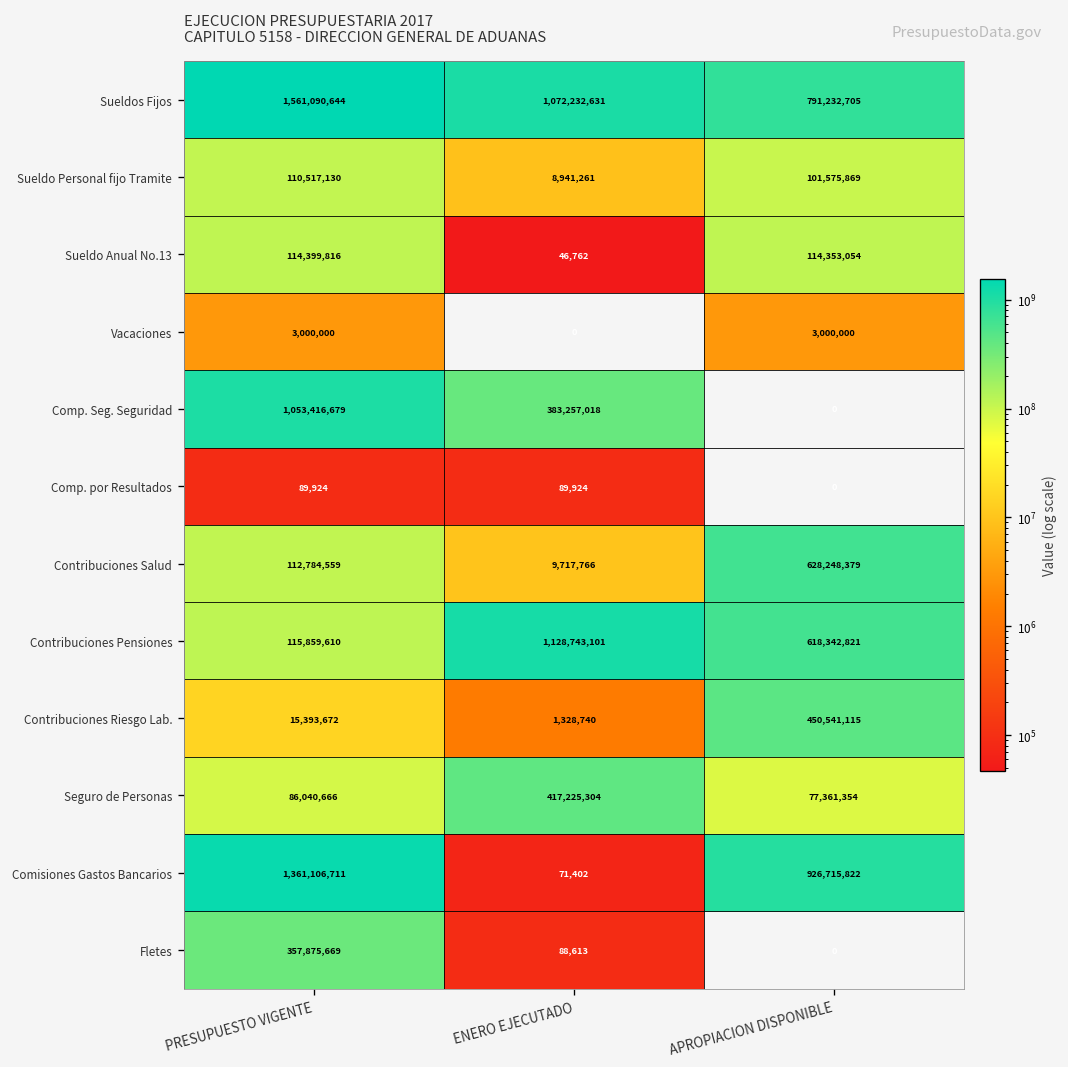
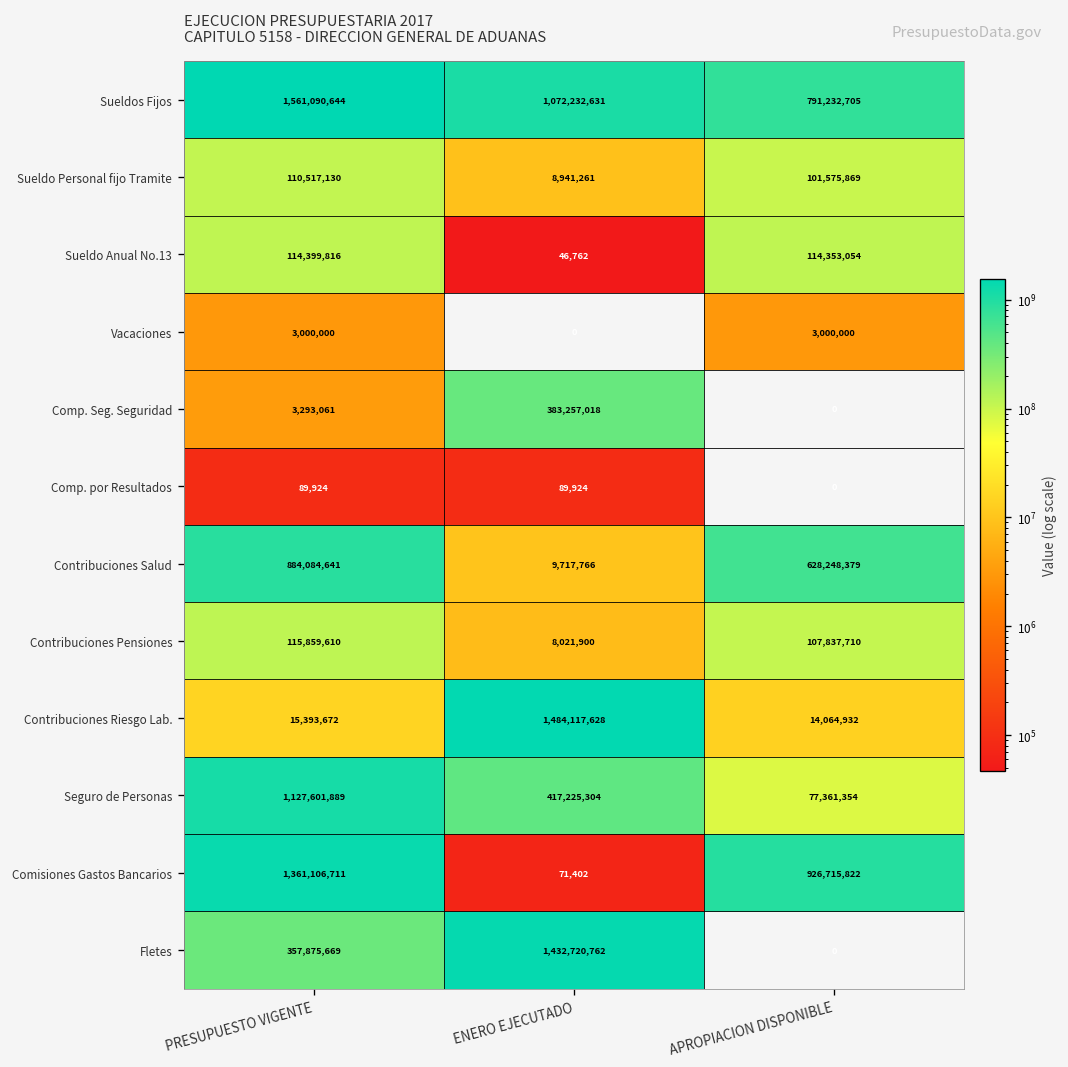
  {
    "Sueldos Fijos": {
      "PRESUPUESTO VIGENTE": "1,561,090,644",
      "ENERO EJECUTADO": "1,072,232,631",
      "APROPIACION DISPONIBLE": "791,232,705"
    },
    "Sueldo Personal fijo Tramite": {
      "PRESUPUESTO VIGENTE": "110,517,130",
      "ENERO EJECUTADO": "8,941,261",
      "APROPIACION DISPONIBLE": "101,575,869"
    },
    "Sueldo Anual No.13": {
      "PRESUPUESTO VIGENTE": "114,399,816",
      "ENERO EJECUTADO": "46,762",
      "APROPIACION DISPONIBLE": "114,353,054"
    },
    "Vacaciones": {
      "PRESUPUESTO VIGENTE": "3,000,000",
      "APROPIACION DISPONIBLE": "3,000,000"
    },
    "Comp. Seg. Seguridad": {
-     "PRESUPUESTO VIGENTE": "1,053,416,679",
+     "PRESUPUESTO VIGENTE": "3,293,061",
      "ENERO EJECUTADO": "383,257,018"
    },
    "Comp. por Resultados": {
      "PRESUPUESTO VIGENTE": "89,924",
      "ENERO EJECUTADO": "89,924"
    },
    "Contribuciones Salud": {
-     "PRESUPUESTO VIGENTE": "112,784,559",
+     "PRESUPUESTO VIGENTE": "884,084,641",
      "ENERO EJECUTADO": "9,717,766",
      "APROPIACION DISPONIBLE": "628,248,379"
    },
    "Contribuciones Pensiones": {
      "PRESUPUESTO VIGENTE": "115,859,610",
-     "ENERO EJECUTADO": "1,128,743,101",
-     "APROPIACION DISPONIBLE": "618,342,821"
+     "ENERO EJECUTADO": "8,021,900",
+     "APROPIACION DISPONIBLE": "107,837,710"
    },
    "Contribuciones Riesgo Lab.": {
      "PRESUPUESTO VIGENTE": "15,393,672",
-     "ENERO EJECUTADO": "1,328,740",
-     "APROPIACION DISPONIBLE": "450,541,115"
+     "ENERO EJECUTADO": "1,484,117,628",
+     "APROPIACION DISPONIBLE": "14,064,932"
    },
    "Seguro de Personas": {
-     "PRESUPUESTO VIGENTE": "86,040,666",
+     "PRESUPUESTO VIGENTE": "1,127,601,889",
      "ENERO EJECUTADO": "417,225,304",
      "APROPIACION DISPONIBLE": "77,361,354"
    },
    "Comisiones Gastos Bancarios": {
      "PRESUPUESTO VIGENTE": "1,361,106,711",
      "ENERO EJECUTADO": "71,402",
      "APROPIACION DISPONIBLE": "926,715,822"
    },
    "Fletes": {
      "PRESUPUESTO VIGENTE": "357,875,669",
-     "ENERO EJECUTADO": "88,613"
+     "ENERO EJECUTADO": "1,432,720,762"
    }
  }
